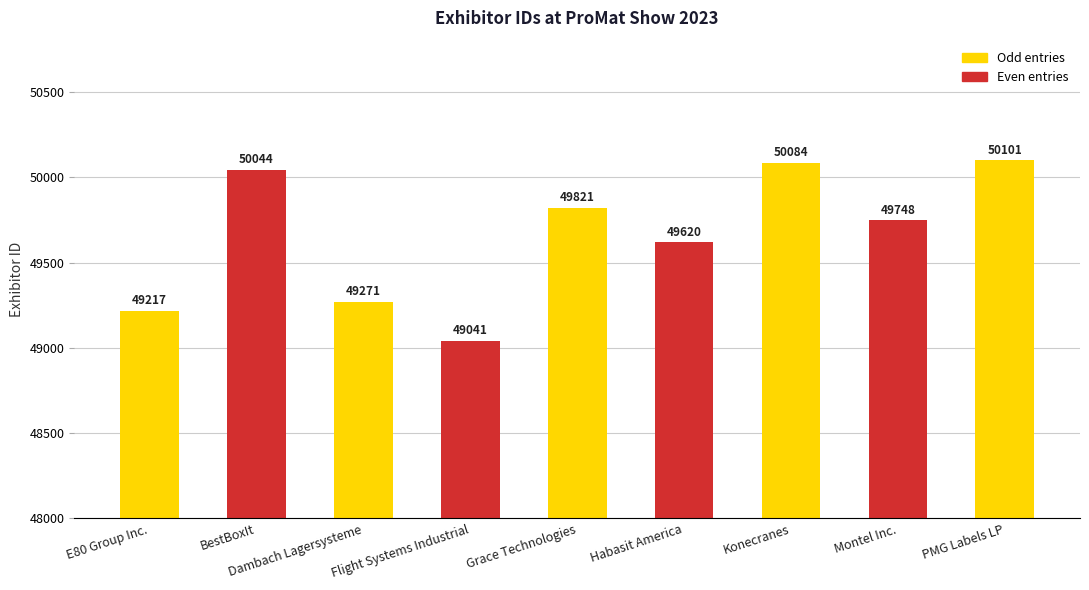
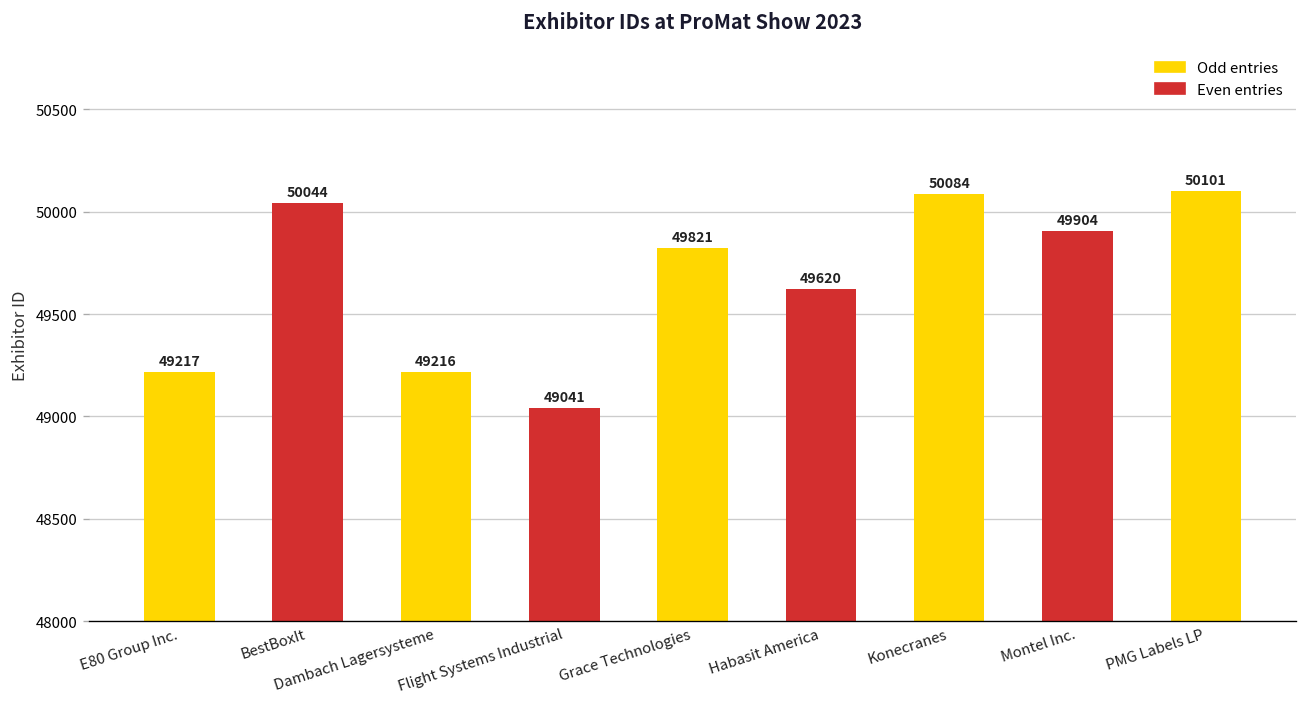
  {
    "E80 Group Inc.": 49217,
    "BestBoxIt": 50044,
-   "Dambach Lagersysteme": 49271,
+   "Dambach Lagersysteme": 49216,
    "Flight Systems Industrial": 49041,
    "Grace Technologies": 49821,
    "Habasit America": 49620,
    "Konecranes": 50084,
-   "Montel Inc.": 49748,
+   "Montel Inc.": 49904,
    "PMG Labels LP": 50101
  }
